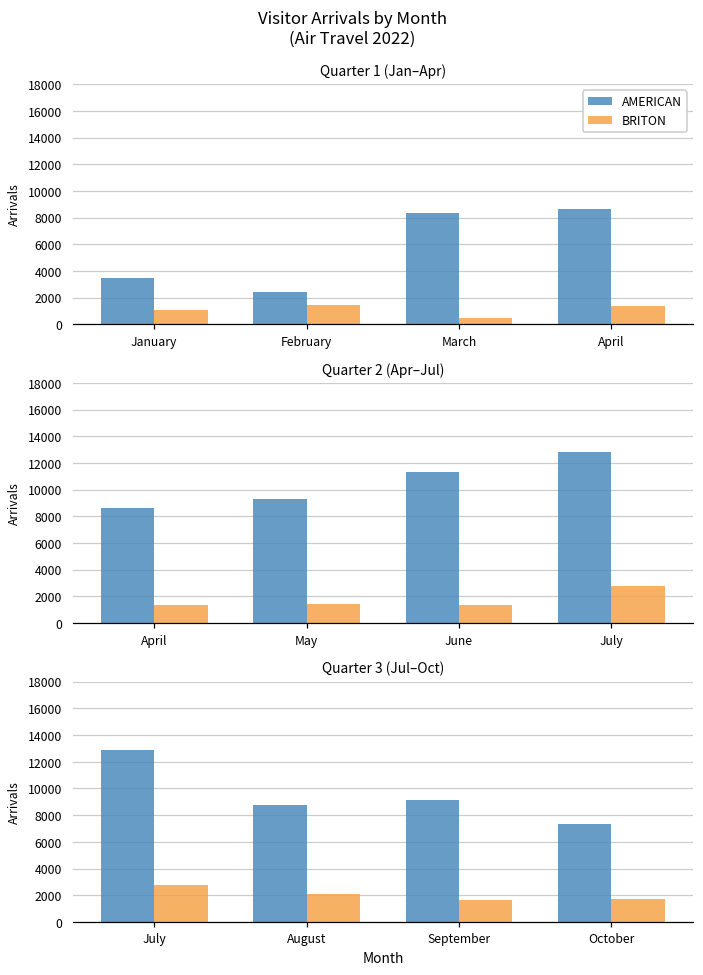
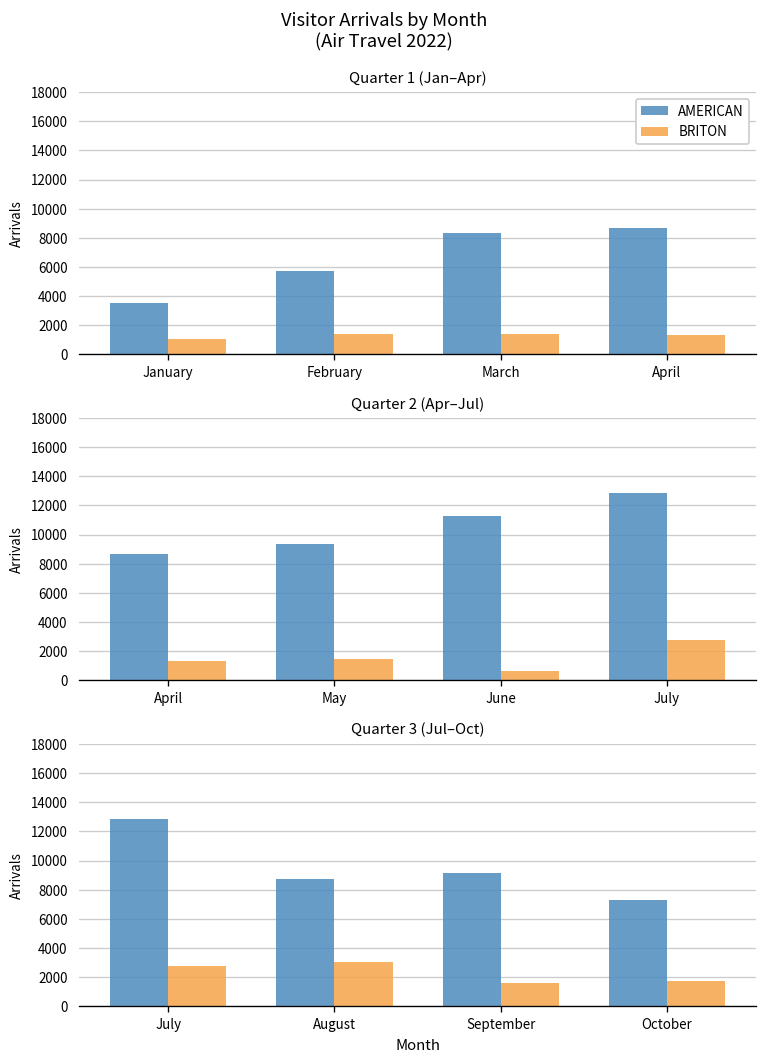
  {
    "Quarter 1 (Jan–Apr)": {
      "AMERICAN": {
        "January": 3500,
-       "February": 2400,
+       "February": 5700,
        "March": 8300,
        "April": 8600
      },
      "BRITON": {
        "January": 1100,
        "February": 1400,
-       "March": 500,
+       "March": 1400,
        "April": 1300
      }
    },
    "Quarter 2 (Apr–Jul)": {
      "AMERICAN": {
        "April": 8600,
        "May": 9300,
        "June": 11300,
        "July": 12900
      },
      "BRITON": {
        "April": 1300,
        "May": 1500,
-       "June": 1400,
+       "June": 600,
        "July": 2800
      }
    },
    "Quarter 3 (Jul–Oct)": {
      "AMERICAN": {
        "July": 12900,
        "August": 8700,
        "September": 9100,
        "October": 7300
      },
      "BRITON": {
        "July": 2800,
-       "August": 2100,
+       "August": 3000,
        "September": 1600,
        "October": 1700
      }
    }
  }
